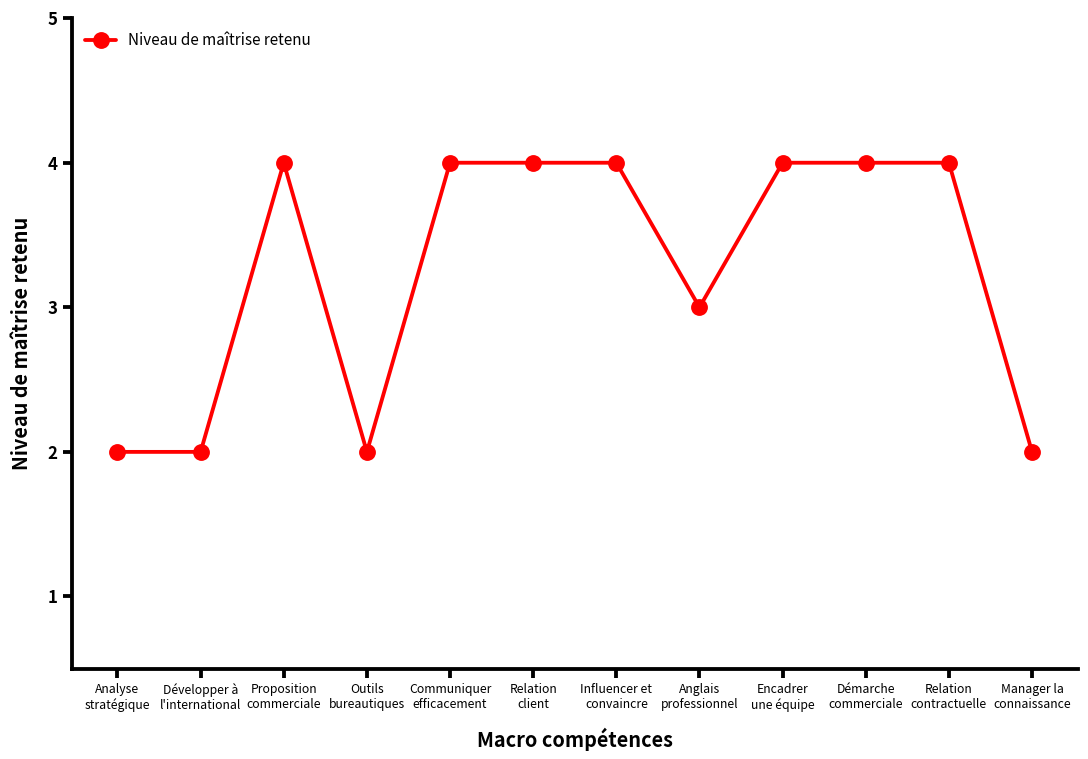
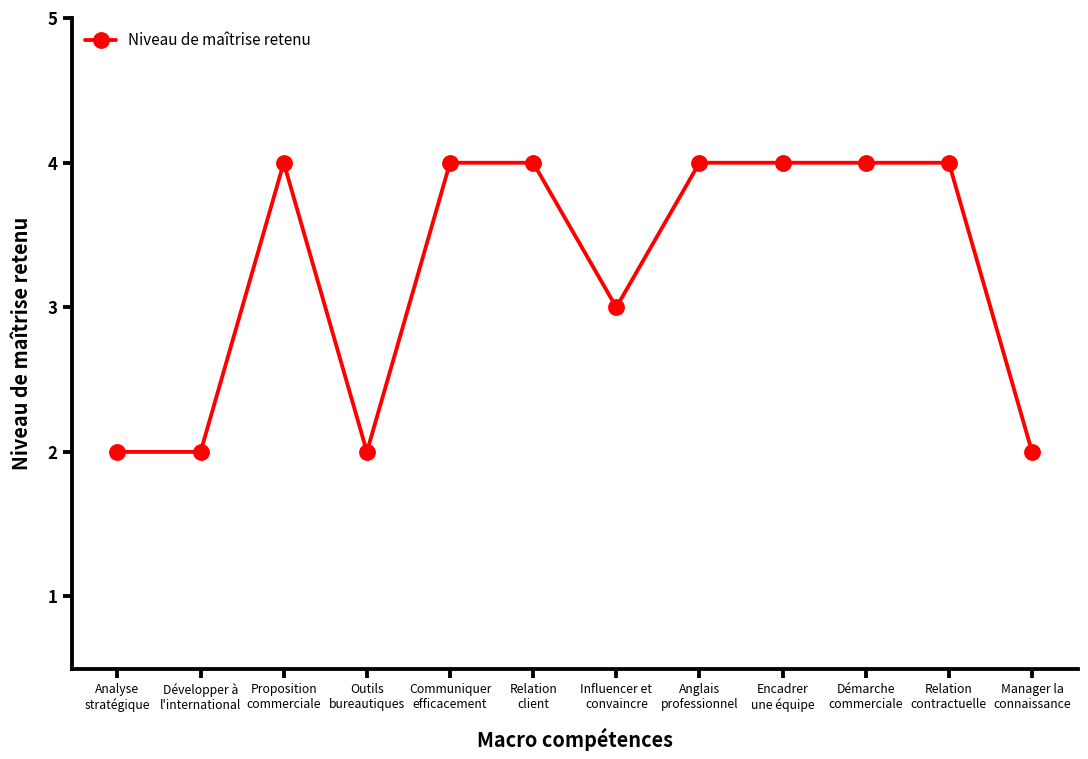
  {
    "Analyse stratégique": 2,
    "Développer à l'international": 2,
    "Proposition commerciale": 4,
    "Outils bureautiques": 2,
    "Communiquer efficacement": 4,
    "Relation client": 4,
-   "Influencer et convaincre": 4,
-   "Anglais professionnel": 3,
+   "Influencer et convaincre": 3,
+   "Anglais professionnel": 4,
    "Encadrer une équipe": 4,
    "Démarche commerciale": 4,
    "Relation contractuelle": 4,
    "Manager la connaissance": 2
  }
